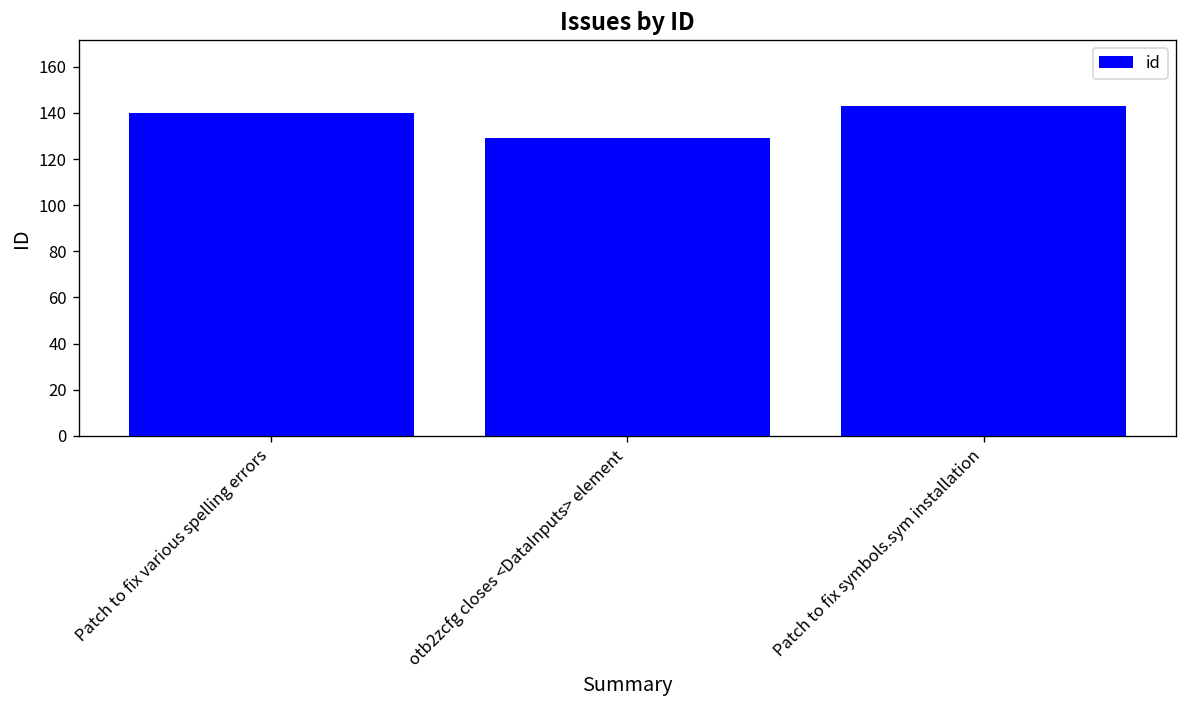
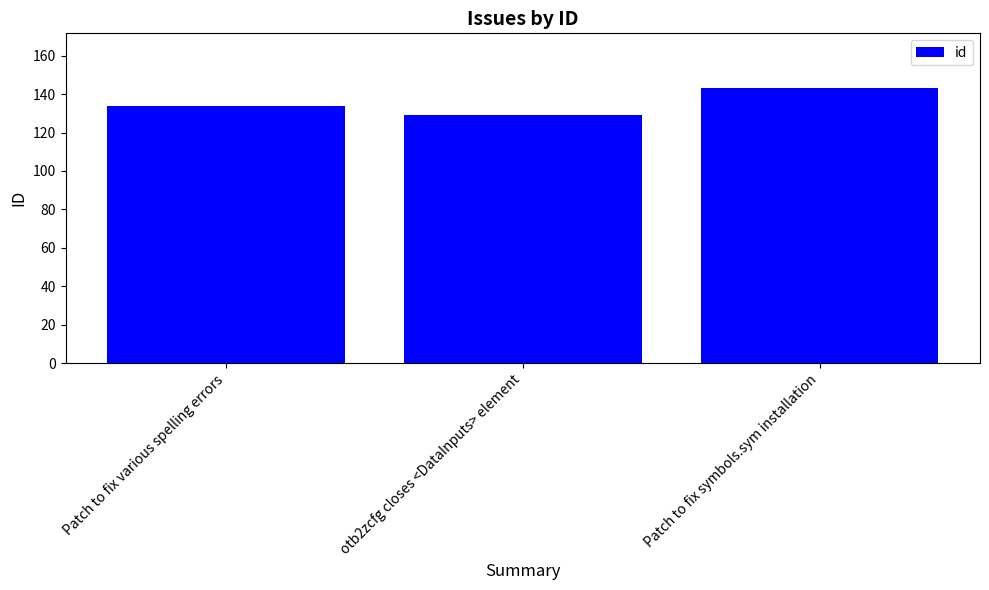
  {
-   "Patch to fix various spelling errors": 140,
+   "Patch to fix various spelling errors": 134,
    "otb2zcfg closes <DataInputs> element": 129,
    "Patch to fix symbols.sym installation": 143
  }
